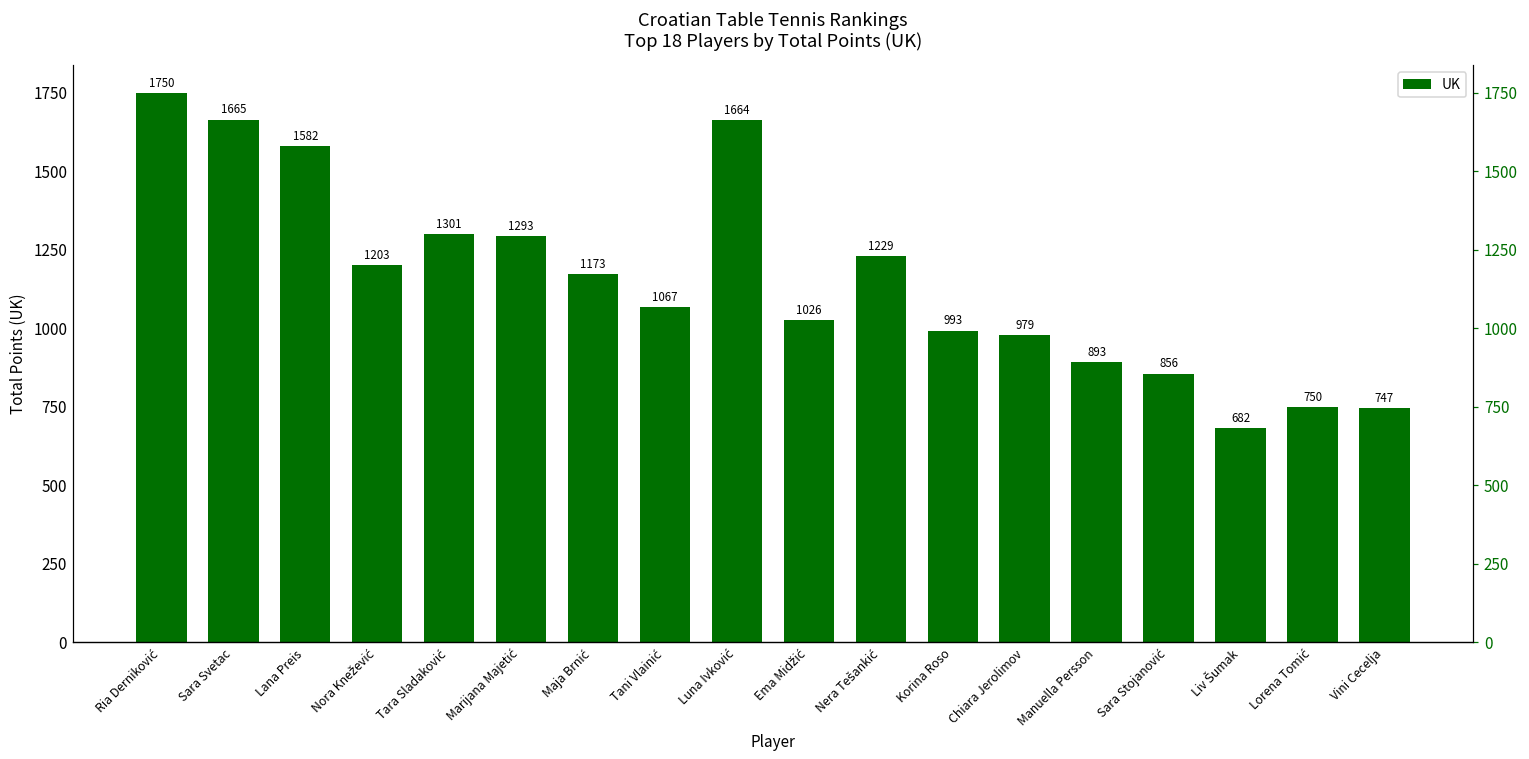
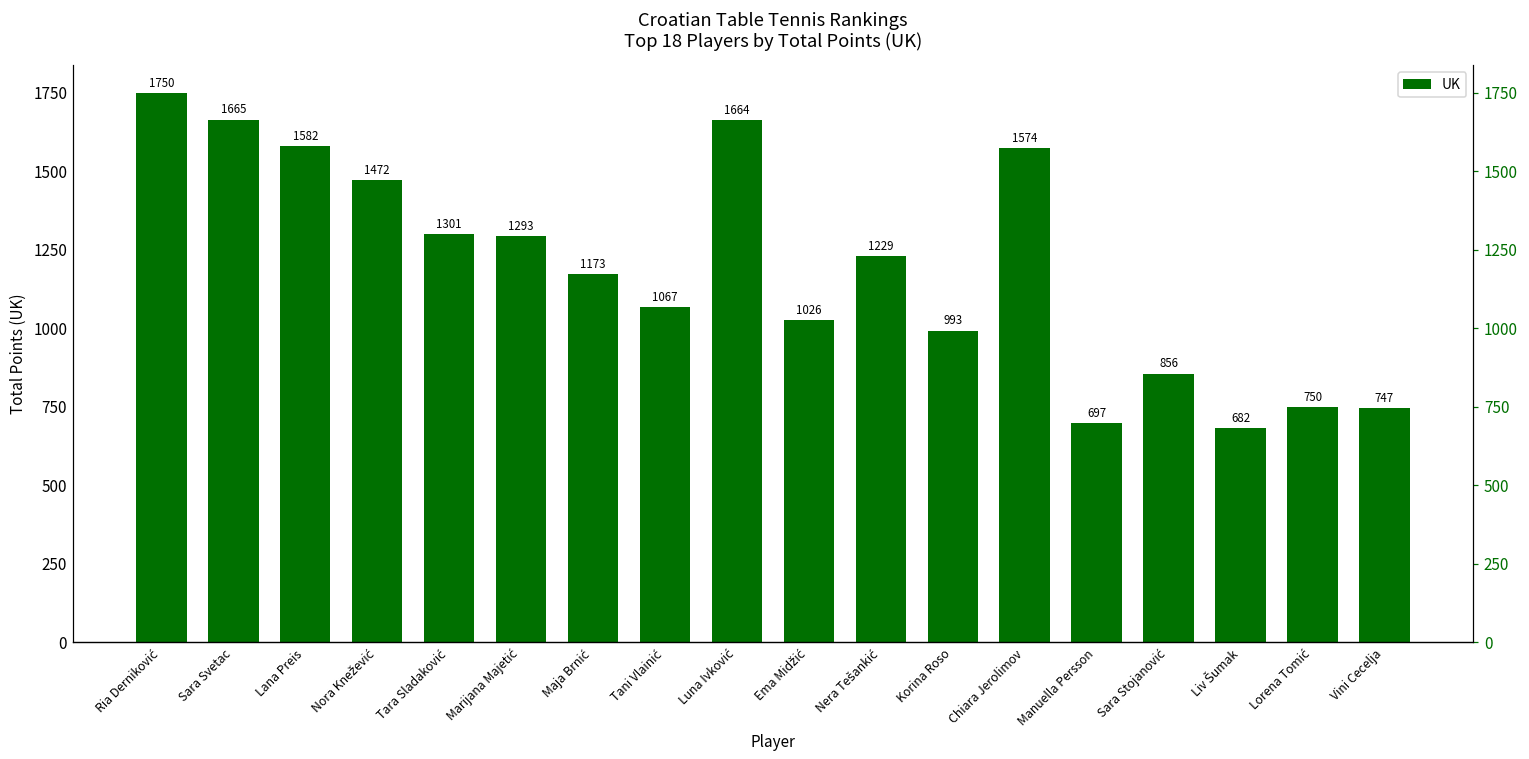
  {
    "Ria Derniković": 1750,
    "Sara Svetac": 1665,
    "Lana Preis": 1582,
-   "Nora Knežević": 1203,
+   "Nora Knežević": 1472,
    "Tara Sladaković": 1301,
    "Marijana Majetić": 1293,
    "Maja Brnić": 1173,
    "Tani Vlainić": 1067,
    "Luna Ivković": 1664,
    "Ema Midžić": 1026,
    "Nera Tešankić": 1229,
    "Korina Roso": 993,
-   "Chiara Jerolimov": 979,
-   "Manuella Persson": 893,
+   "Chiara Jerolimov": 1574,
+   "Manuella Persson": 697,
    "Sara Stojanović": 856,
    "Liv Šumak": 682,
    "Lorena Tomić": 750,
    "Vini Cecelja": 747
  }
